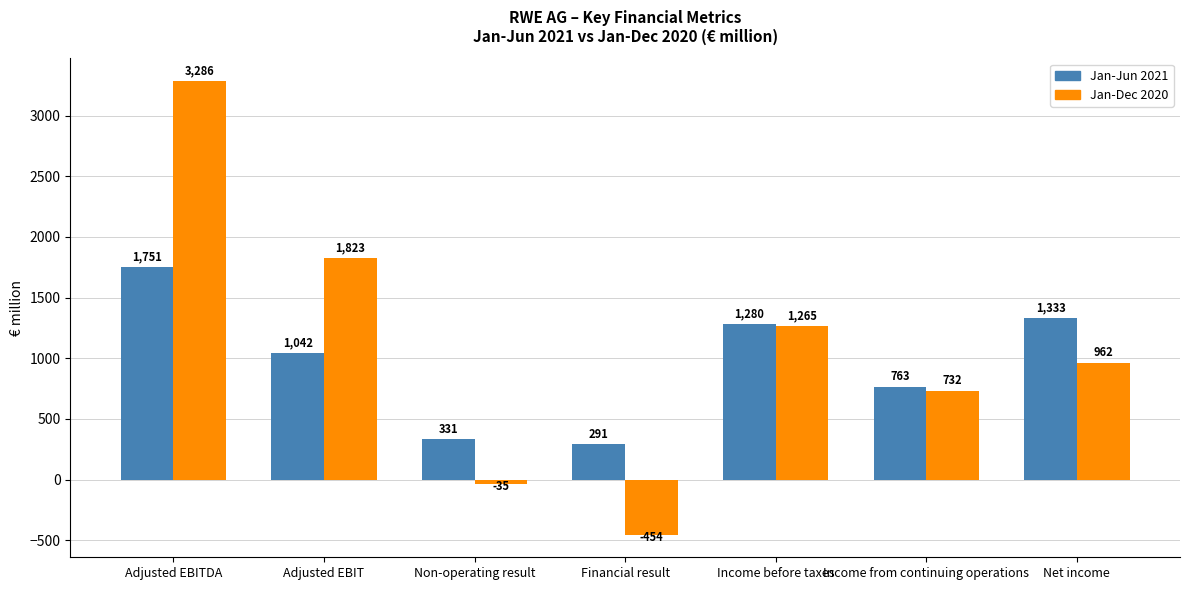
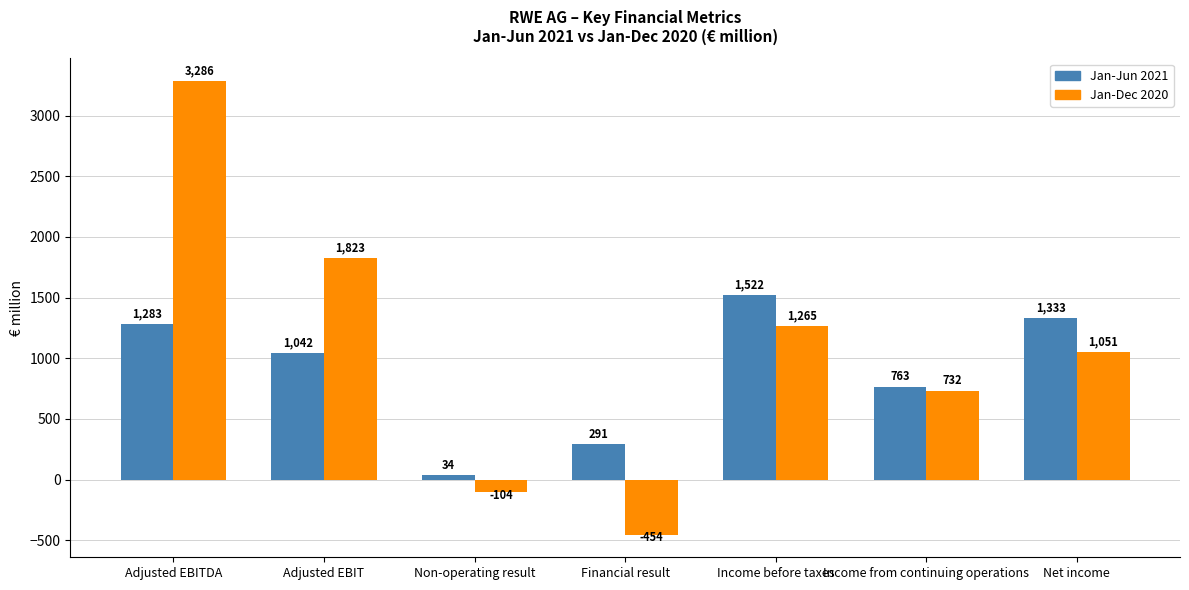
  {
    "Jan-Jun 2021": {
-     "Adjusted EBITDA": "1,751",
+     "Adjusted EBITDA": "1,283",
      "Adjusted EBIT": "1,042",
-     "Non-operating result": "331",
+     "Non-operating result": "34",
      "Financial result": "291",
-     "Income before taxes": "1,280",
+     "Income before taxes": "1,522",
      "Income from continuing operations": "763",
      "Net income": "1,333"
    },
    "Jan-Dec 2020": {
      "Adjusted EBITDA": "3,286",
      "Adjusted EBIT": "1,823",
-     "Non-operating result": "-35",
+     "Non-operating result": "-104",
      "Financial result": "-454",
      "Income before taxes": "1,265",
      "Income from continuing operations": "732",
-     "Net income": "962"
+     "Net income": "1,051"
    }
  }
